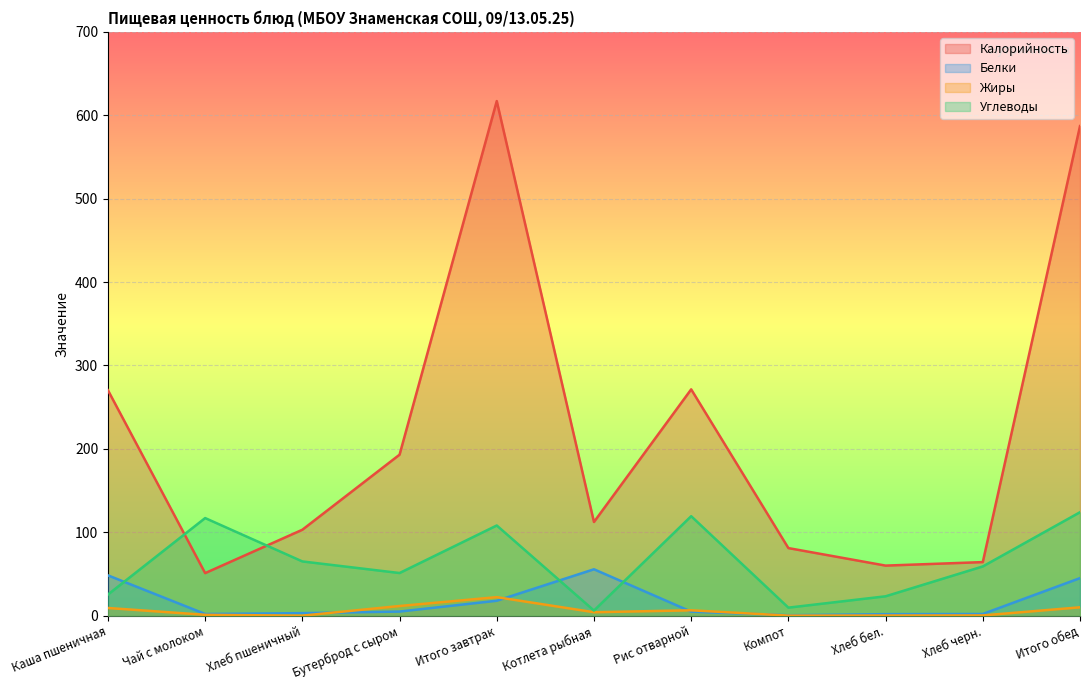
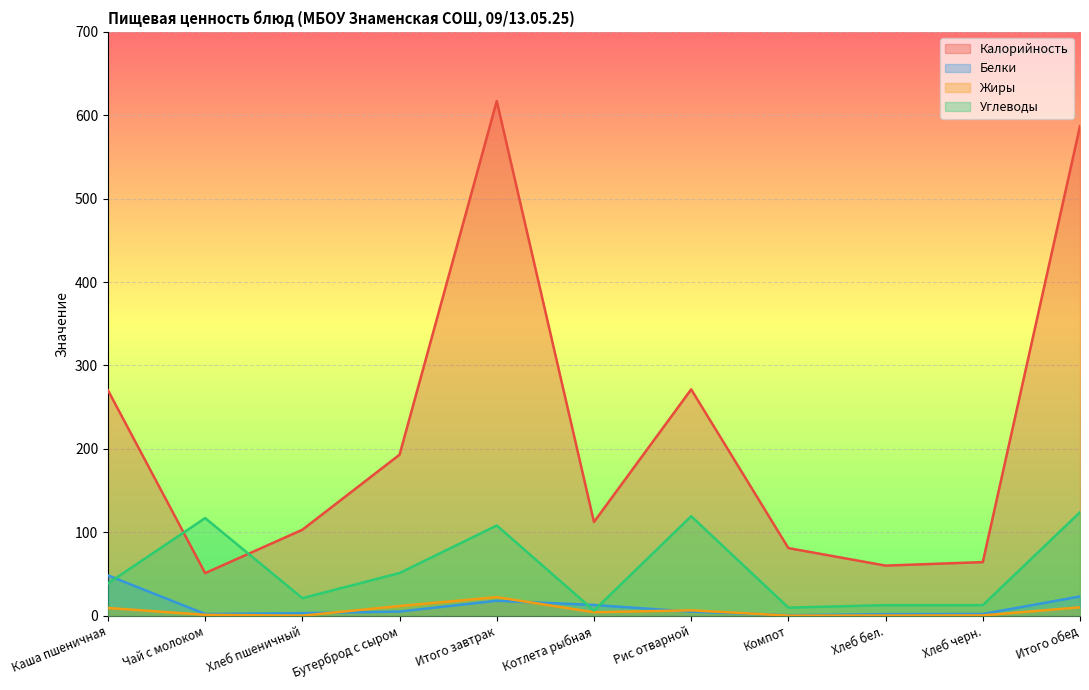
  {
    "Белки": {
      "Каша пшеничная": 50,
      "Бутерброд с сыром": 0,
      "Итого завтрак": 20,
-     "Котлета рыбная": 60,
-     "Итого обед": 50
+     "Котлета рыбная": 10,
+     "Итого обед": 20
    },
    "Углеводы": {
-     "Каша пшеничная": 30,
+     "Каша пшеничная": 40,
      "Чай с молоком": 120,
-     "Хлеб пшеничный": 70,
+     "Хлеб пшеничный": 20,
      "Бутерброд с сыром": 50,
      "Итого завтрак": 110,
      "Рис отварной": 120,
      "Компот": 10,
-     "Хлеб бел.": 20,
-     "Хлеб черн.": 60,
+     "Хлеб бел.": 10,
+     "Хлеб черн.": 10,
      "Итого обед": 120
    }
  }
